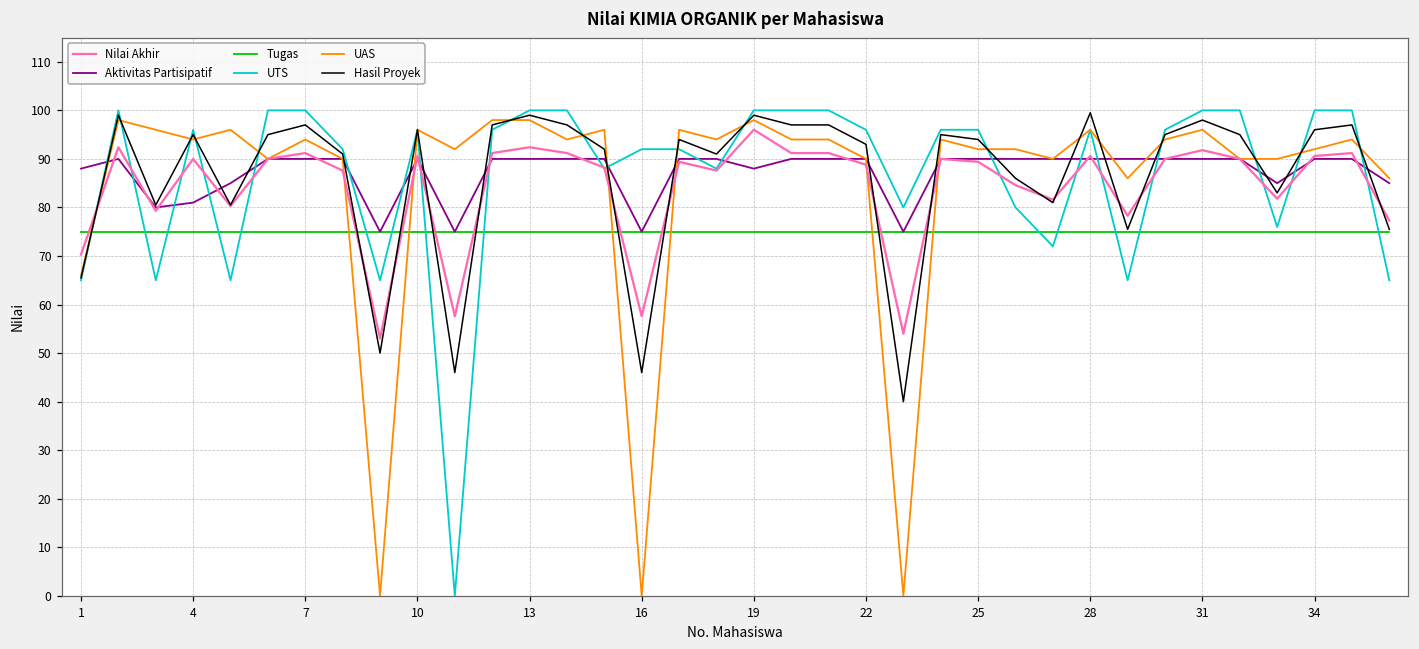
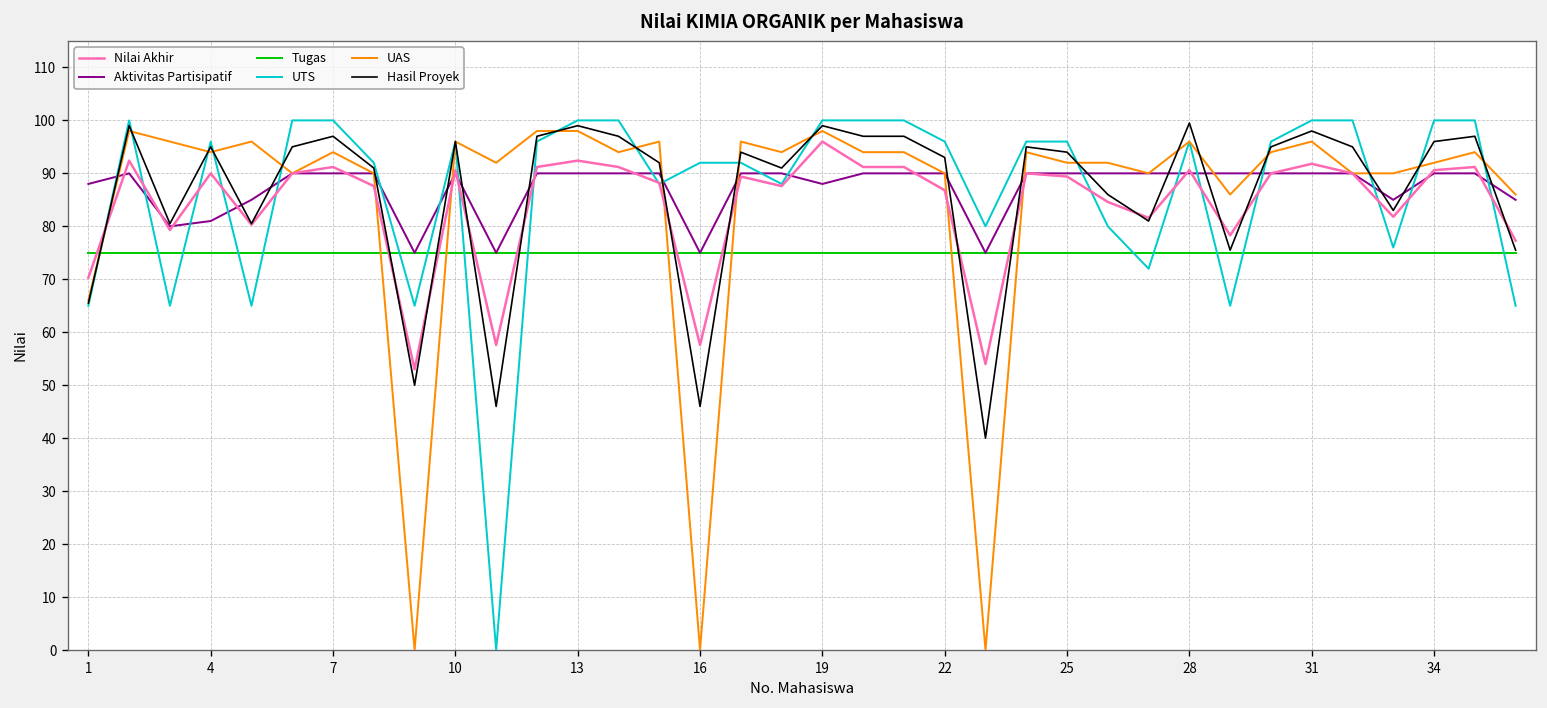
  {
    "Nilai Akhir": {
      "1": 70,
      "4": 90,
      "7": 91,
      "10": 91,
      "13": 92,
      "16": 58,
      "19": 96,
-     "22": 89,
+     "22": 87,
      "25": 89,
      "28": 91,
      "31": 92,
      "34": 91
    },
    "Aktivitas Partisipatif": {
      "1": 88,
      "4": 81,
      "7": 90,
      "10": 90,
      "13": 90,
      "19": 88,
      "25": 90,
      "28": 90,
      "31": 90,
      "34": 90
    },
    "Tugas": {
      "1": 75,
      "4": 75,
      "7": 75,
      "10": 75,
      "13": 75,
      "19": 75,
      "22": 75,
      "25": 75,
      "28": 75,
      "31": 75,
      "34": 75
    },
    "UTS": {
      "4": 96,
      "7": 100,
      "13": 100,
      "16": 92,
      "19": 100,
      "22": 96,
      "25": 96,
      "31": 100,
      "34": 100
    },
    "UAS": {
      "4": 94,
      "7": 94,
      "13": 98,
      "16": 0,
      "19": 98,
      "25": 92,
      "31": 96,
      "34": 92
    },
    "Hasil Proyek": {
      "4": 95,
      "7": 97,
      "13": 99,
      "16": 46,
      "19": 99,
      "22": 93,
      "25": 94,
      "28": 100,
      "31": 98,
      "34": 96
    }
  }
